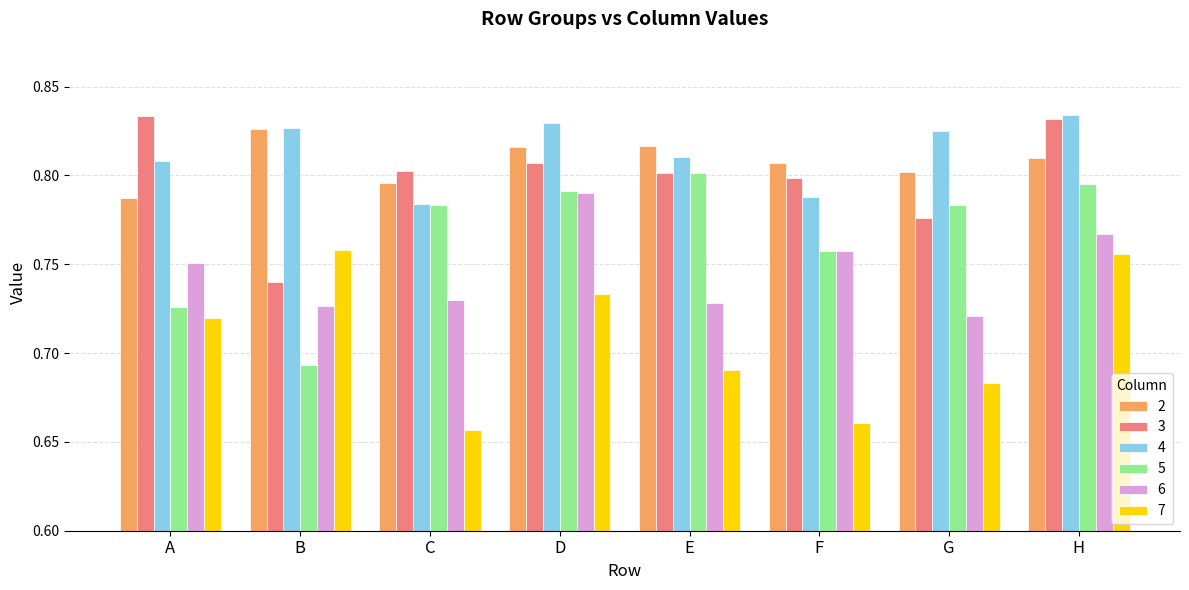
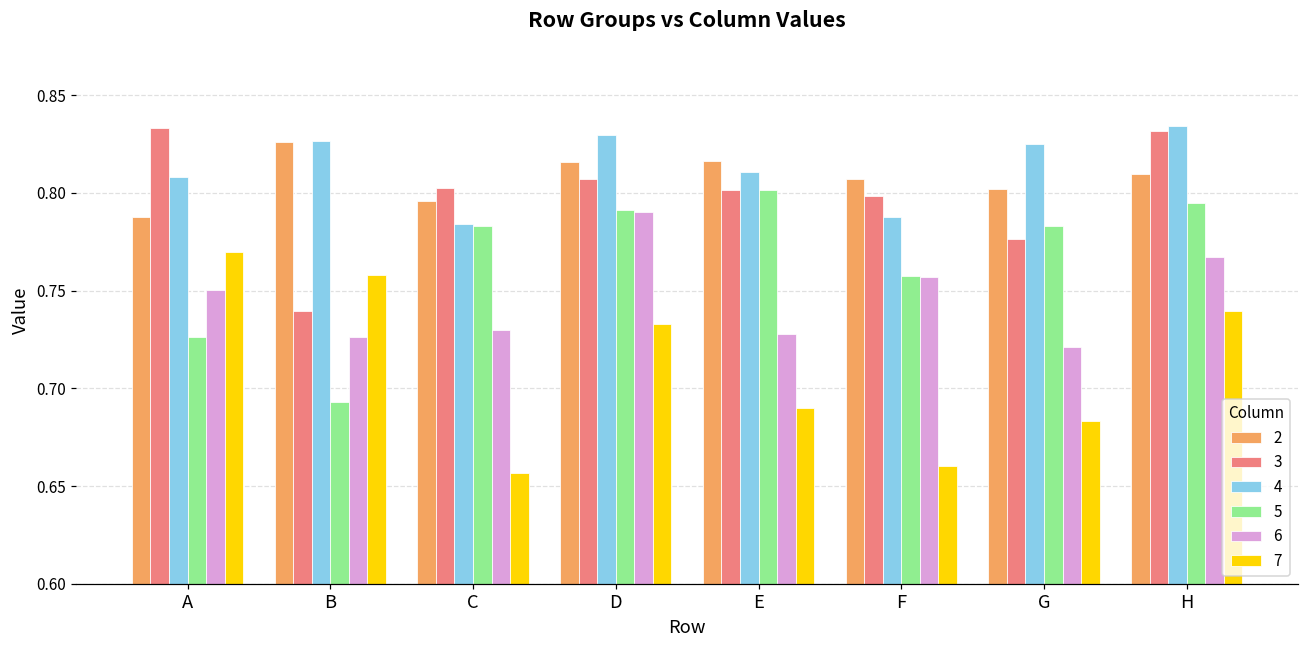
  {
    "4": {
      "A": 0.808,
      "B": 0.827,
      "C": 0.784,
      "D": 0.830,
      "E": 0.811,
      "F": 0.788,
      "G": 0.825,
      "H": 0.834
    },
    "5": {
      "A": 0.726,
      "B": 0.693,
      "C": 0.783,
      "D": 0.792,
      "E": 0.801,
      "F": 0.758,
      "G": 0.783,
      "H": 0.795
    },
    "6": {
      "A": 0.751,
      "B": 0.727,
      "C": 0.730,
      "D": 0.790,
      "E": 0.728,
      "F": 0.757,
      "G": 0.721,
      "H": 0.767
    },
    "7": {
-     "A": 0.72,
+     "A": 0.77,
      "B": 0.758,
      "C": 0.657,
      "D": 0.733,
      "E": 0.690,
      "F": 0.661,
      "G": 0.683,
-     "H": 0.756
+     "H": 0.740
    }
  }
